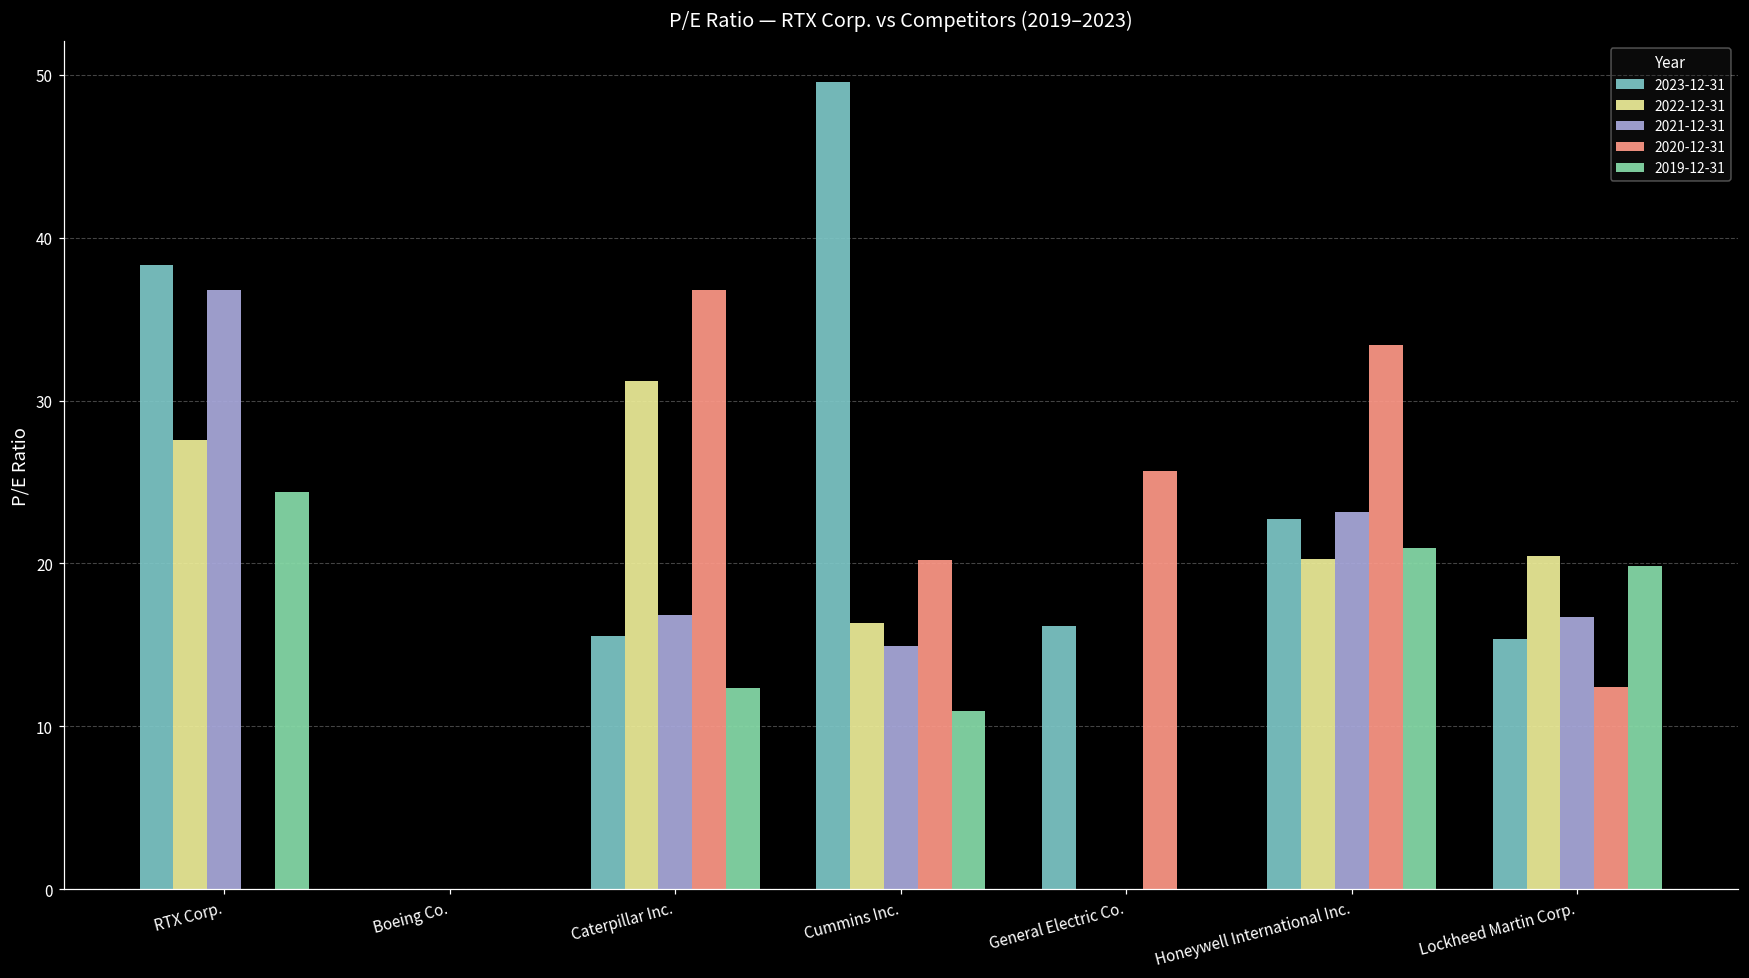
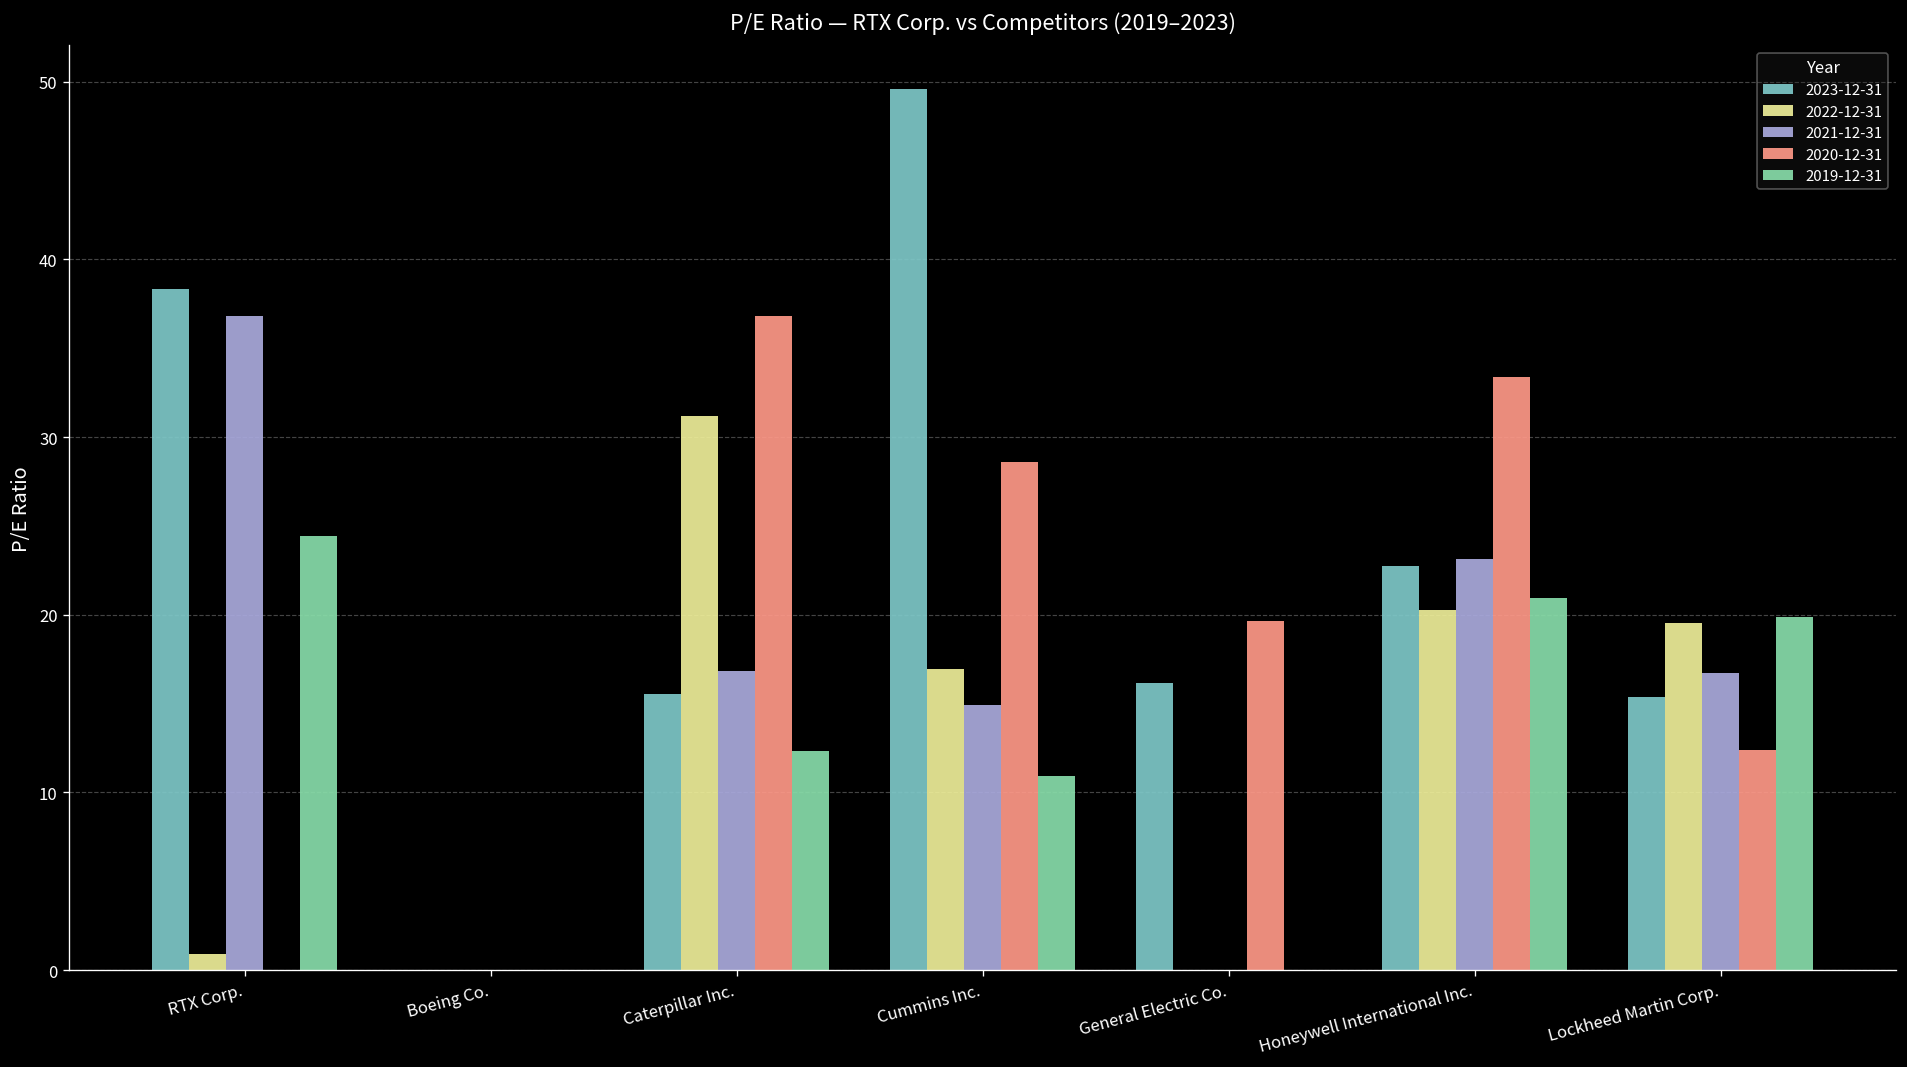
  {
    "2022-12-31": {
-     "RTX Corp.": 27.6,
+     "RTX Corp.": 0.9,
      "Boeing Co.": 0.0,
      "Caterpillar Inc.": 31.2,
-     "Cummins Inc.": 16.3,
+     "Cummins Inc.": 16.9,
      "General Electric Co.": 0.0,
      "Honeywell International Inc.": 20.3,
-     "Lockheed Martin Corp.": 20.5
+     "Lockheed Martin Corp.": 19.6
    },
    "2020-12-31": {
      "RTX Corp.": 0.0,
      "Boeing Co.": 0.0,
      "Caterpillar Inc.": 36.8,
-     "Cummins Inc.": 20.2,
-     "General Electric Co.": 25.7,
+     "Cummins Inc.": 28.6,
+     "General Electric Co.": 19.7,
      "Honeywell International Inc.": 33.4,
      "Lockheed Martin Corp.": 12.4
    }
  }
